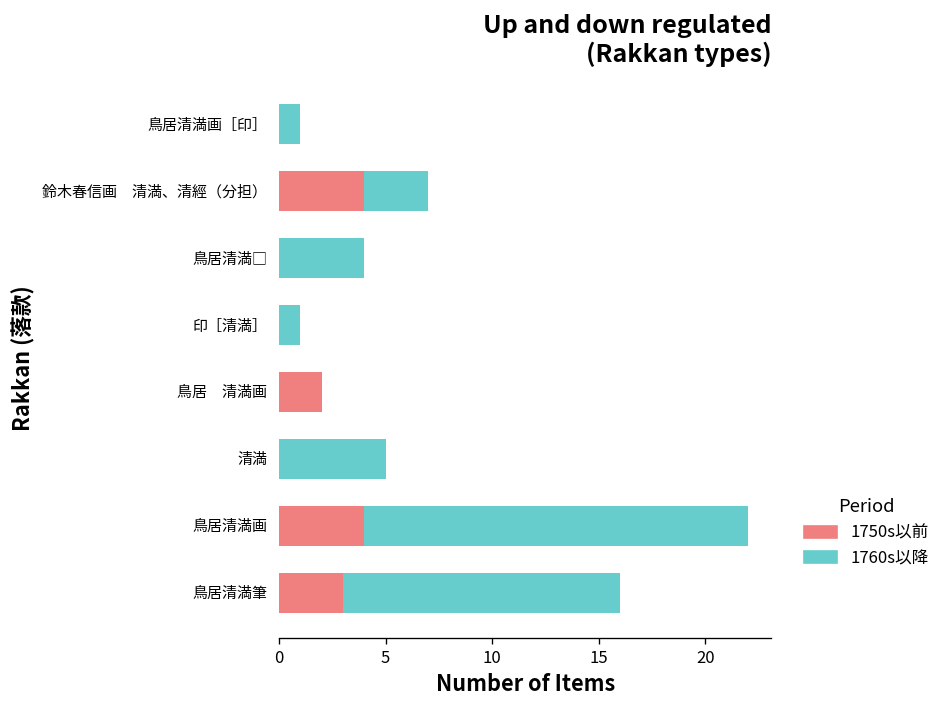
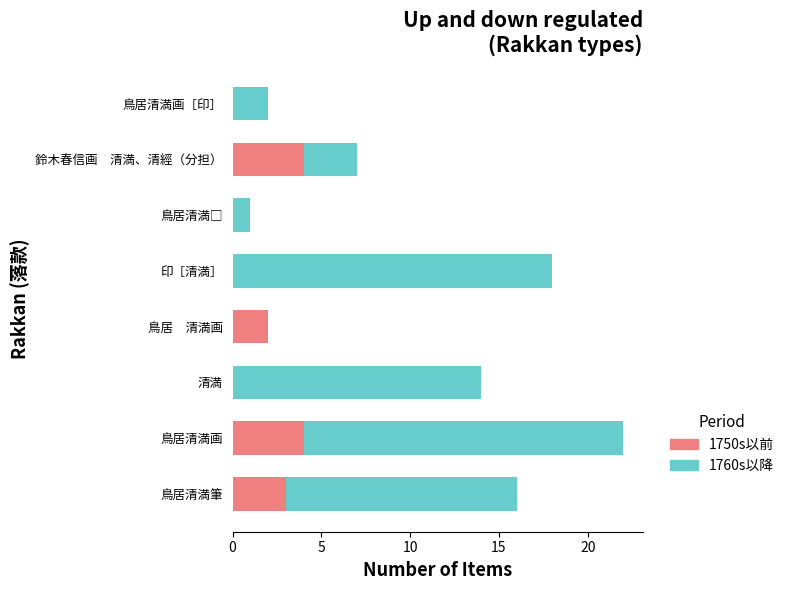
  {
    "1750s以前": {
      "鳥居清満画［印］": 0,
      "鈴木春信画 清満、清經（分担）": 4,
      "鳥居清満□": 0,
      "印［清満］": 0,
      "鳥居 清満画": 2,
      "清満": 0,
      "鳥居清満画": 4,
      "鳥居清満筆": 3
    },
    "1760s以降": {
-     "鳥居清満画［印］": 1,
+     "鳥居清満画［印］": 2,
      "鈴木春信画 清満、清經（分担）": 3,
-     "鳥居清満□": 4,
-     "印［清満］": 1,
+     "鳥居清満□": 1,
+     "印［清満］": 18,
      "鳥居 清満画": 0,
-     "清満": 5,
+     "清満": 14,
      "鳥居清満画": 18,
      "鳥居清満筆": 13
    }
  }
